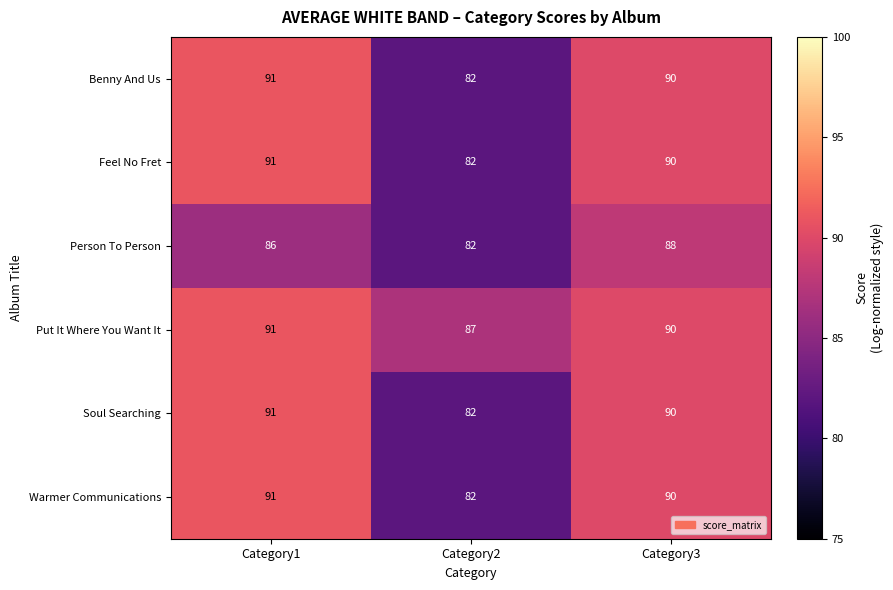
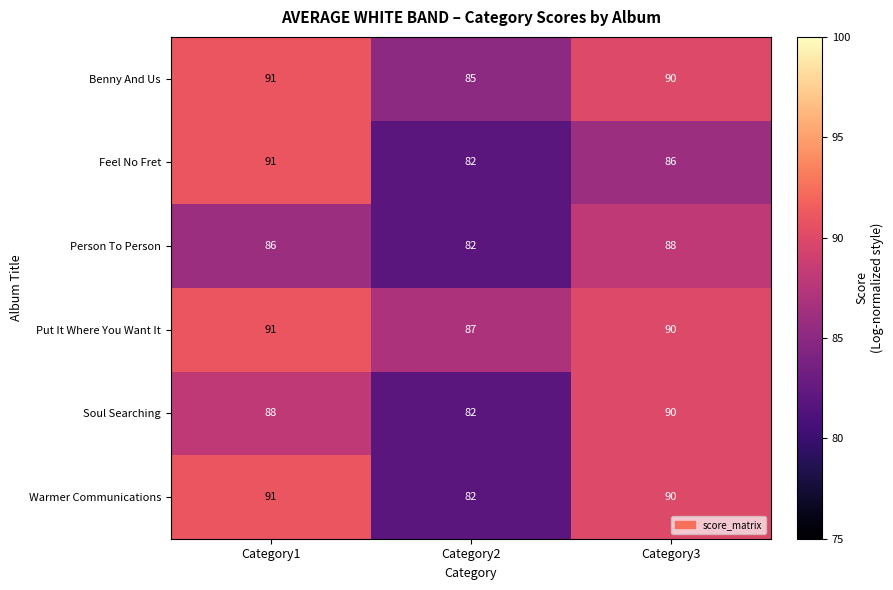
  {
    "Benny And Us": {
      "Category1": 91,
-     "Category2": 82,
+     "Category2": 85,
      "Category3": 90
    },
    "Feel No Fret": {
      "Category1": 91,
      "Category2": 82,
-     "Category3": 90
+     "Category3": 86
    },
    "Person To Person": {
      "Category1": 86,
      "Category2": 82,
      "Category3": 88
    },
    "Put It Where You Want It": {
      "Category1": 91,
      "Category2": 87,
      "Category3": 90
    },
    "Soul Searching": {
-     "Category1": 91,
+     "Category1": 88,
      "Category2": 82,
      "Category3": 90
    },
    "Warmer Communications": {
      "Category1": 91,
      "Category2": 82,
      "Category3": 90
    }
  }
